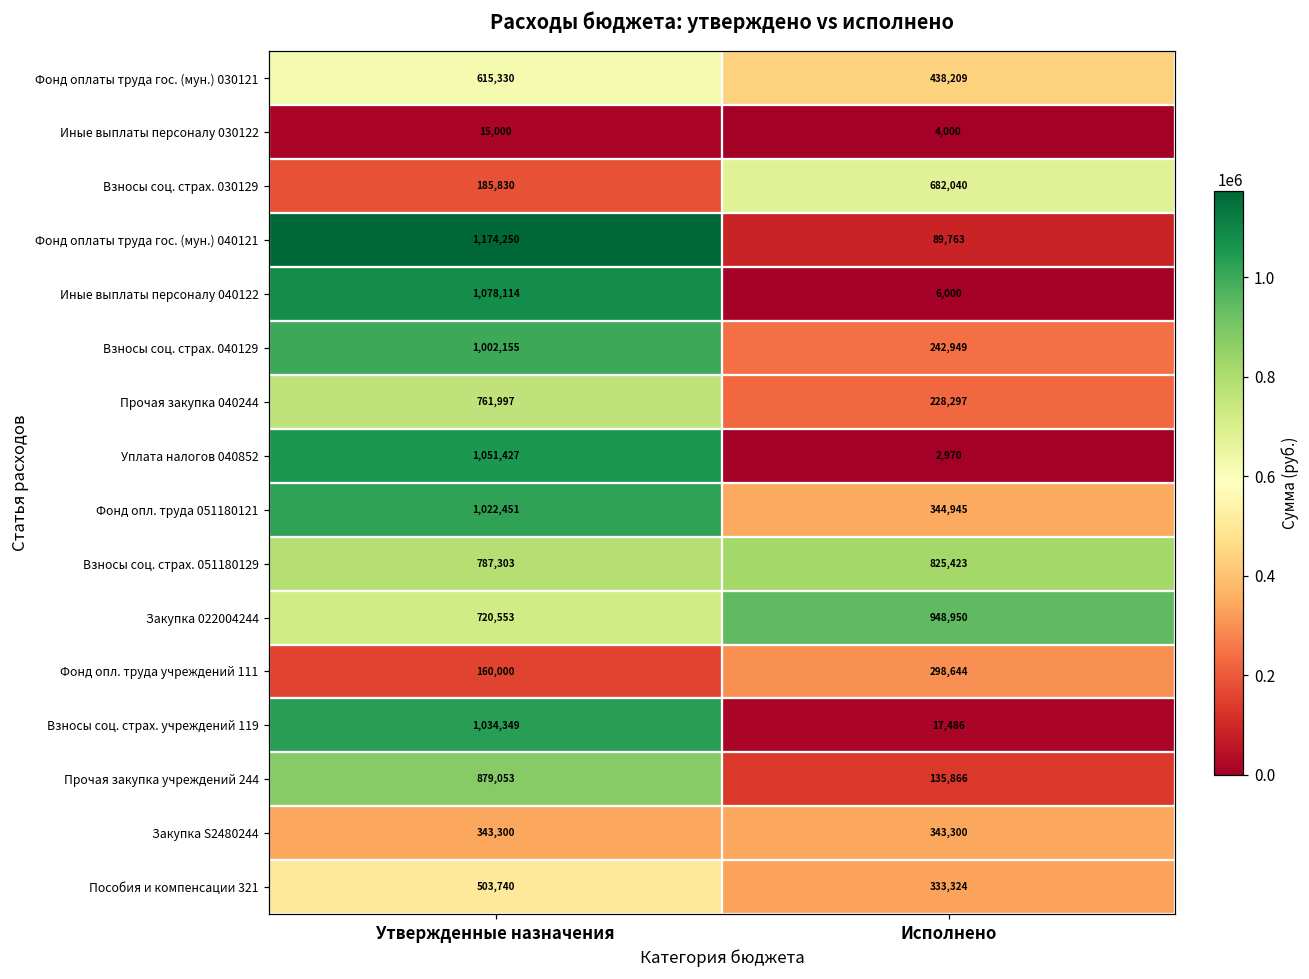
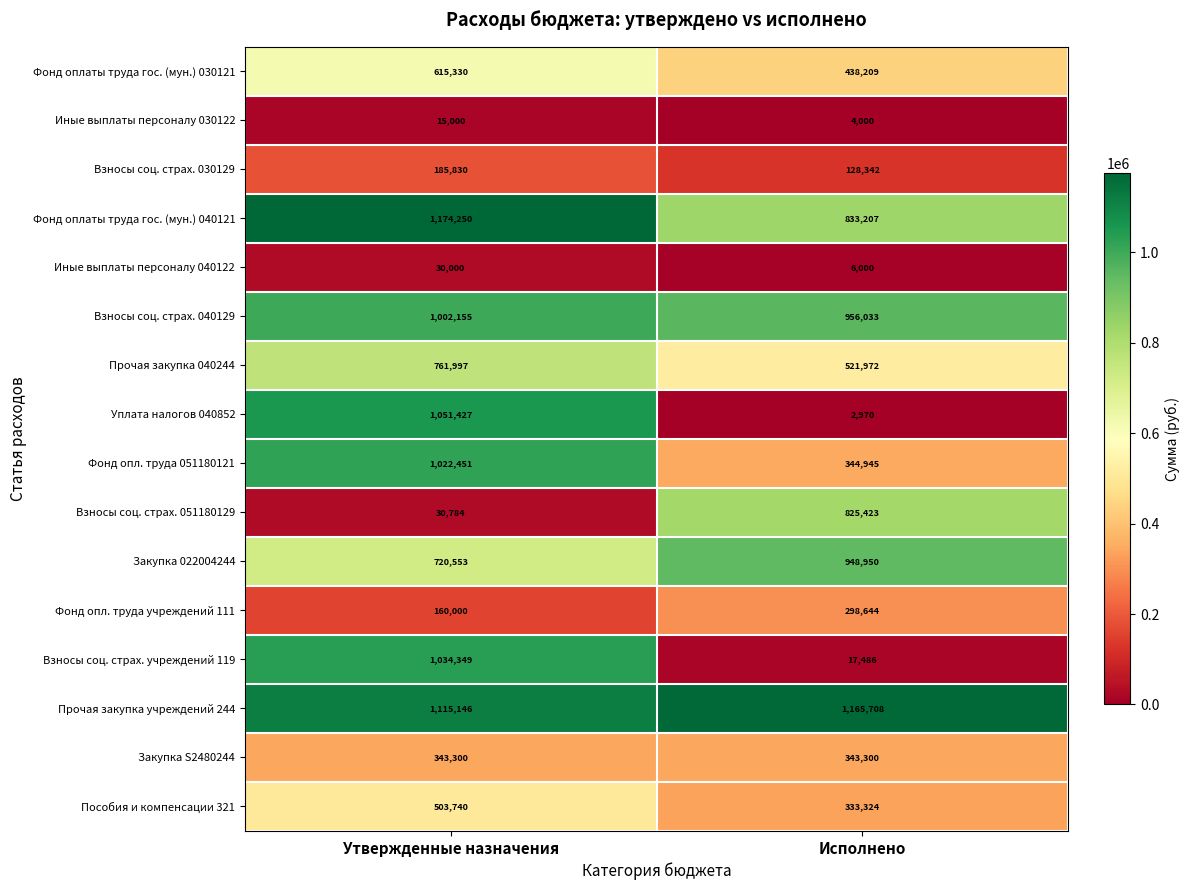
  {
    "Фонд оплаты труда гос. (мун.) 030121": {
      "Утвержденные назначения": "615,330",
      "Исполнено": "438,209"
    },
    "Иные выплаты персоналу 030122": {
      "Утвержденные назначения": "15,000",
      "Исполнено": "4,000"
    },
    "Взносы соц. страх. 030129": {
      "Утвержденные назначения": "185,830",
-     "Исполнено": "682,040"
+     "Исполнено": "128,342"
    },
    "Фонд оплаты труда гос. (мун.) 040121": {
      "Утвержденные назначения": "1,174,250",
-     "Исполнено": "89,763"
+     "Исполнено": "833,207"
    },
    "Иные выплаты персоналу 040122": {
-     "Утвержденные назначения": "1,078,114",
+     "Утвержденные назначения": "30,000",
      "Исполнено": "6,000"
    },
    "Взносы соц. страх. 040129": {
      "Утвержденные назначения": "1,002,155",
-     "Исполнено": "242,949"
+     "Исполнено": "956,033"
    },
    "Прочая закупка 040244": {
      "Утвержденные назначения": "761,997",
-     "Исполнено": "228,297"
+     "Исполнено": "521,972"
    },
    "Уплата налогов 040852": {
      "Утвержденные назначения": "1,051,427",
      "Исполнено": "2,970"
    },
    "Фонд опл. труда 051180121": {
      "Утвержденные назначения": "1,022,451",
      "Исполнено": "344,945"
    },
    "Взносы соц. страх. 051180129": {
-     "Утвержденные назначения": "787,303",
+     "Утвержденные назначения": "30,784",
      "Исполнено": "825,423"
    },
    "Закупка 022004244": {
      "Утвержденные назначения": "720,553",
      "Исполнено": "948,950"
    },
    "Фонд опл. труда учреждений 111": {
      "Утвержденные назначения": "160,000",
      "Исполнено": "298,644"
    },
    "Взносы соц. страх. учреждений 119": {
      "Утвержденные назначения": "1,034,349",
      "Исполнено": "17,486"
    },
    "Прочая закупка учреждений 244": {
-     "Утвержденные назначения": "879,053",
-     "Исполнено": "135,866"
+     "Утвержденные назначения": "1,115,146",
+     "Исполнено": "1,165,708"
    },
    "Закупка S2480244": {
      "Утвержденные назначения": "343,300",
      "Исполнено": "343,300"
    },
    "Пособия и компенсации 321": {
      "Утвержденные назначения": "503,740",
      "Исполнено": "333,324"
    }
  }
